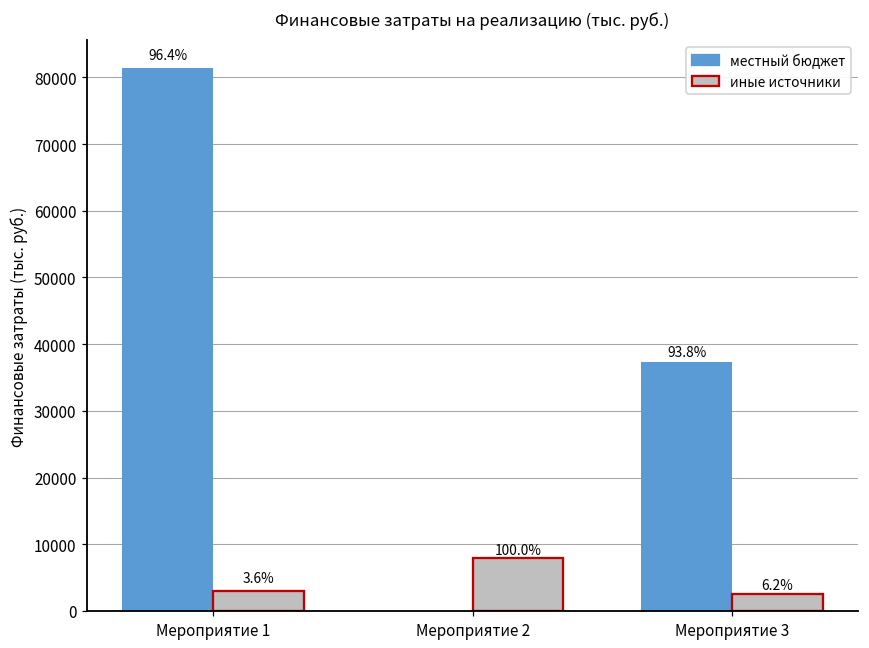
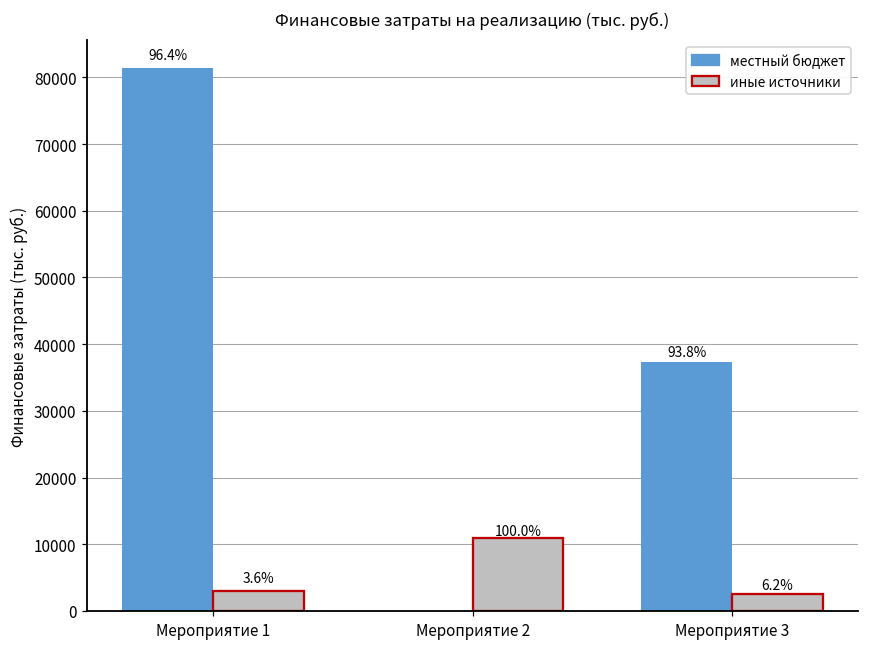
  {
    "местный бюджет": {
      "Мероприятие 2": 0
    },
    "иные источники": {
-     "Мероприятие 2": 8000
+     "Мероприятие 2": 11000
    }
  }
